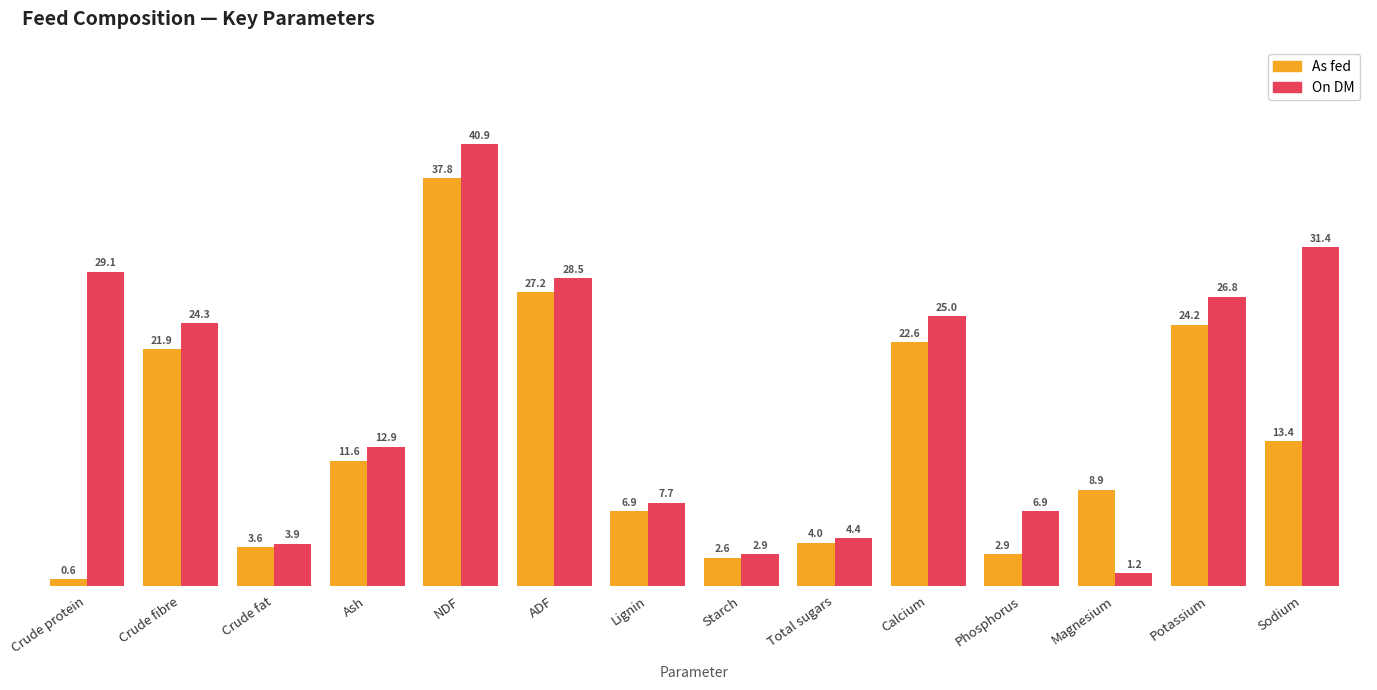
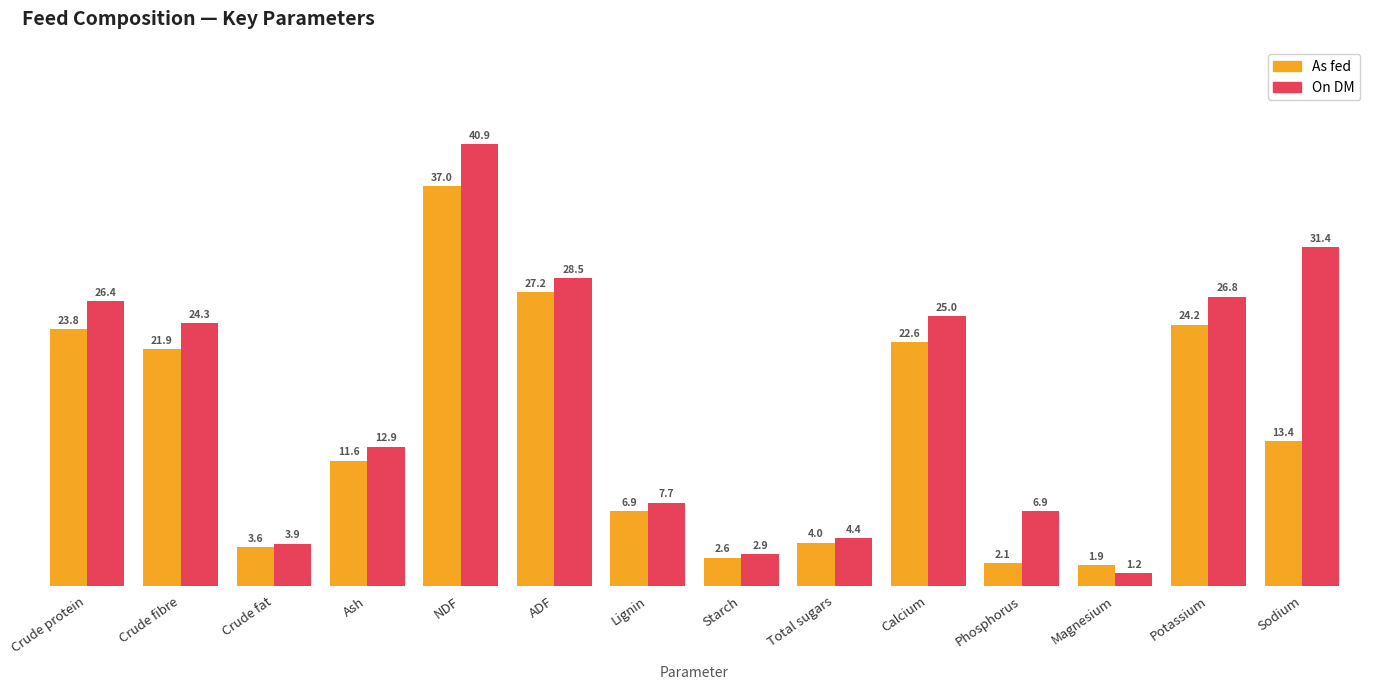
  {
    "As fed": {
-     "Crude protein": 0.6,
+     "Crude protein": 23.8,
      "Crude fibre": 21.9,
      "Crude fat": 3.6,
      "Ash": 11.6,
-     "NDF": 37.8,
+     "NDF": 37.0,
      "ADF": 27.2,
      "Lignin": 6.9,
      "Starch": 2.6,
      "Total sugars": 4.0,
      "Calcium": 22.6,
-     "Phosphorus": 2.9,
-     "Magnesium": 8.9,
+     "Phosphorus": 2.1,
+     "Magnesium": 1.9,
      "Potassium": 24.2,
      "Sodium": 13.4
    },
    "On DM": {
-     "Crude protein": 29.1,
+     "Crude protein": 26.4,
      "Crude fibre": 24.3,
      "Crude fat": 3.9,
      "Ash": 12.9,
      "NDF": 40.9,
      "ADF": 28.5,
      "Lignin": 7.7,
      "Starch": 2.9,
      "Total sugars": 4.4,
      "Calcium": 25.0,
      "Phosphorus": 6.9,
      "Magnesium": 1.2,
      "Potassium": 26.8,
      "Sodium": 31.4
    }
  }
